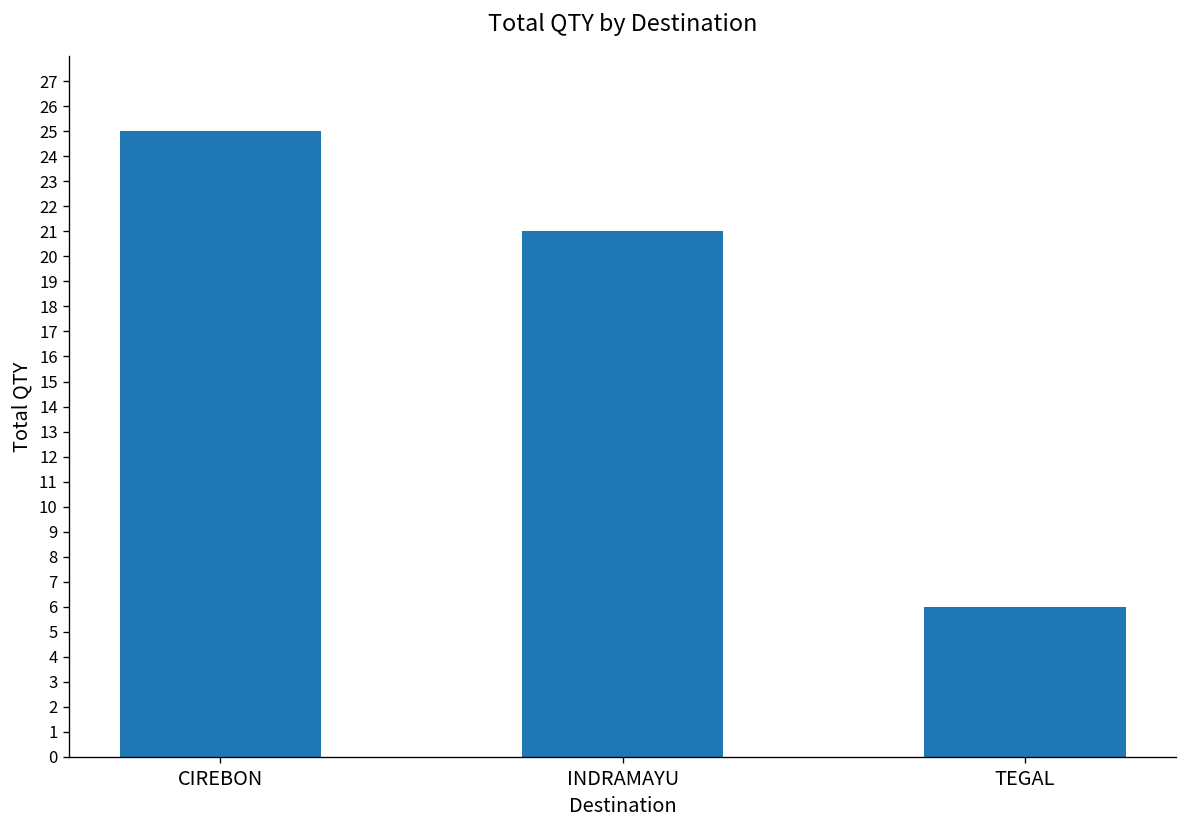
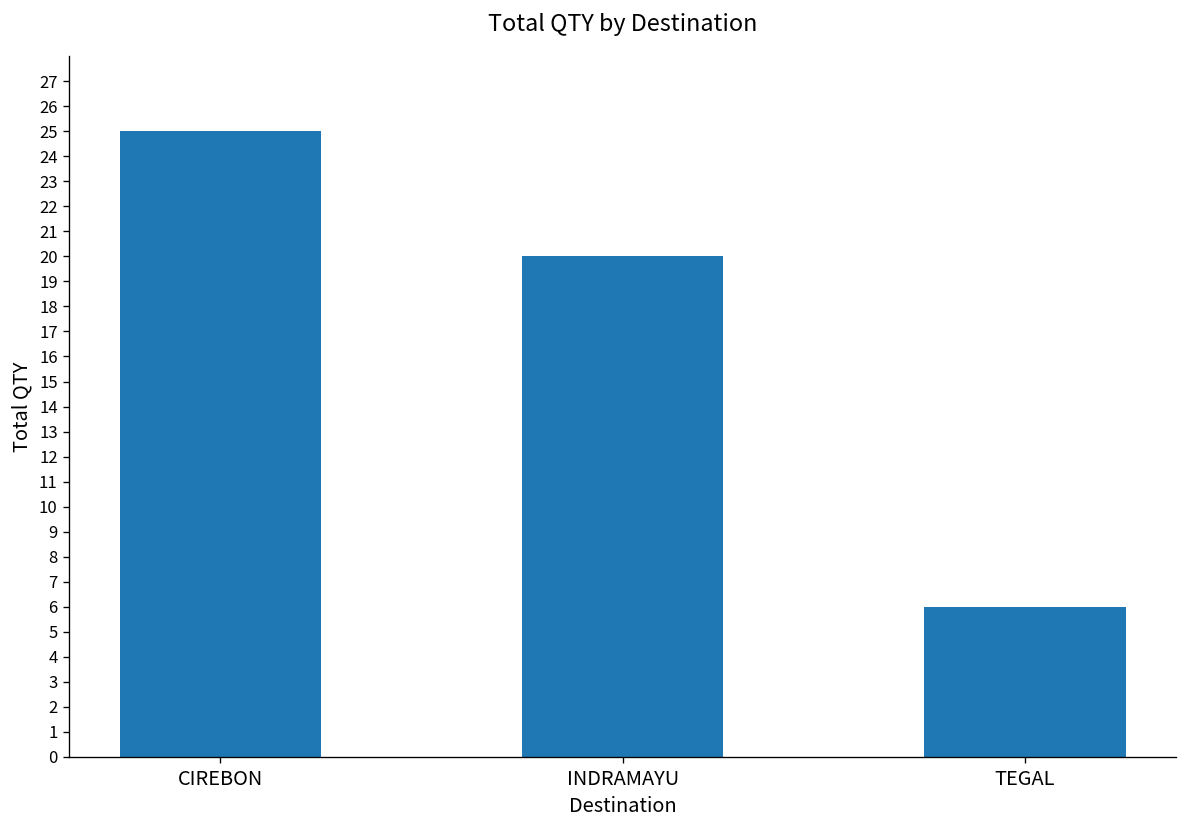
  {
    "CIREBON": 25,
-   "INDRAMAYU": 21,
+   "INDRAMAYU": 20,
    "TEGAL": 6
  }
